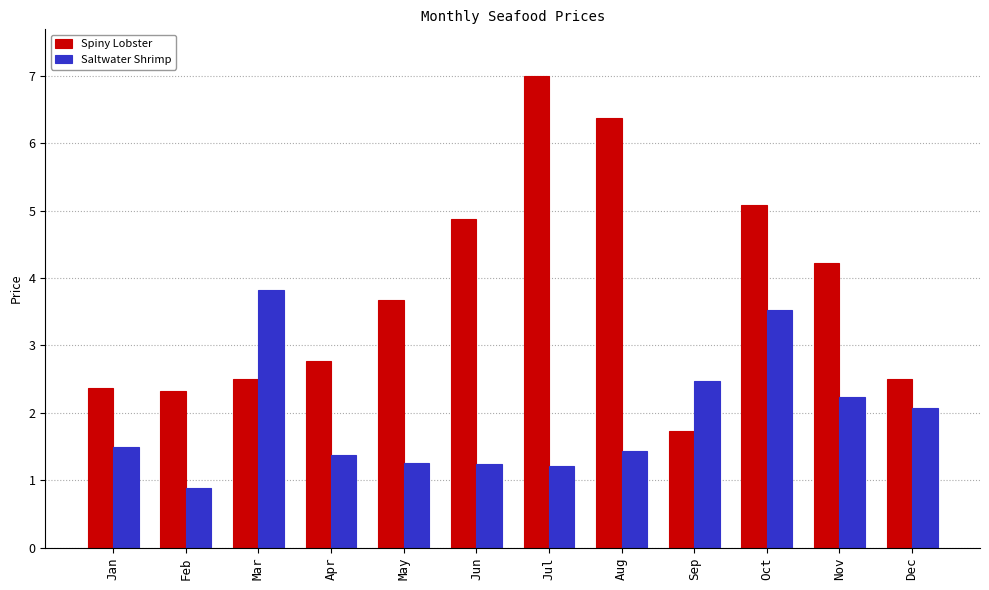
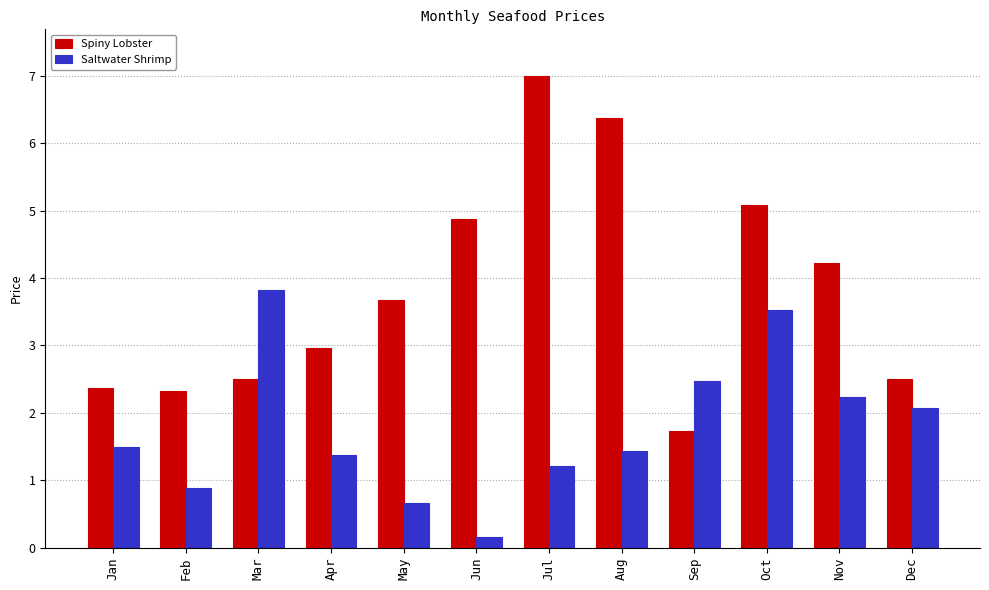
  {
    "Spiny Lobster": {
      "Jan": 2.4,
      "Feb": 2.3,
      "Mar": 2.5,
-     "Apr": 2.8,
+     "Apr": 3.0,
      "May": 3.7,
      "Jun": 4.9,
      "Jul": 7.0,
      "Aug": 6.4,
      "Sep": 1.7,
      "Oct": 5.1,
      "Nov": 4.2,
      "Dec": 2.5
    },
    "Saltwater Shrimp": {
      "Jan": 1.5,
      "Feb": 0.9,
      "Mar": 3.8,
      "Apr": 1.4,
-     "May": 1.3,
-     "Jun": 1.2,
+     "May": 0.7,
+     "Jun": 0.2,
      "Jul": 1.2,
      "Aug": 1.4,
      "Sep": 2.5,
      "Oct": 3.5,
      "Nov": 2.2,
      "Dec": 2.1
    }
  }
